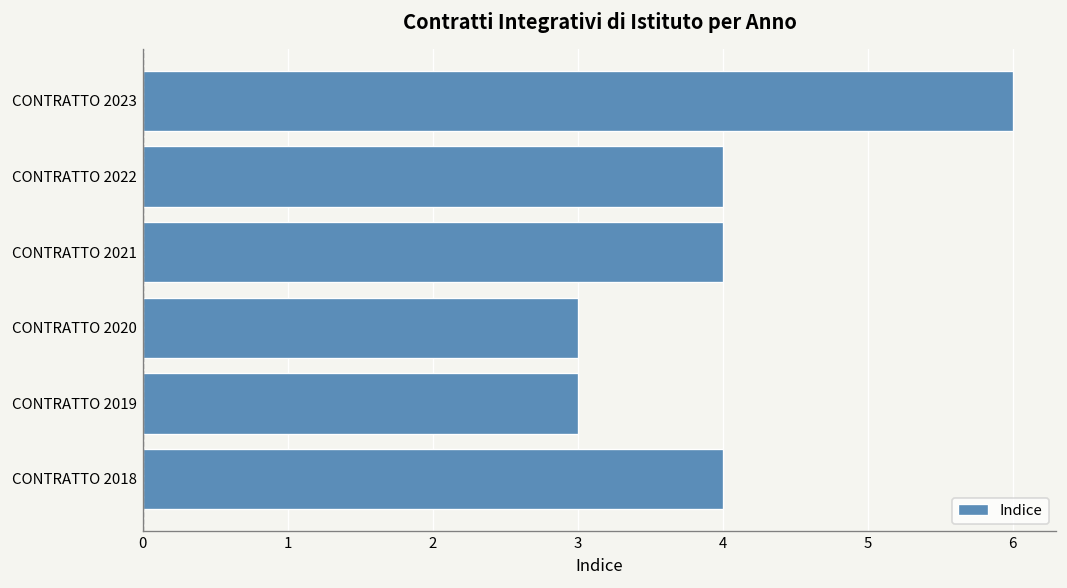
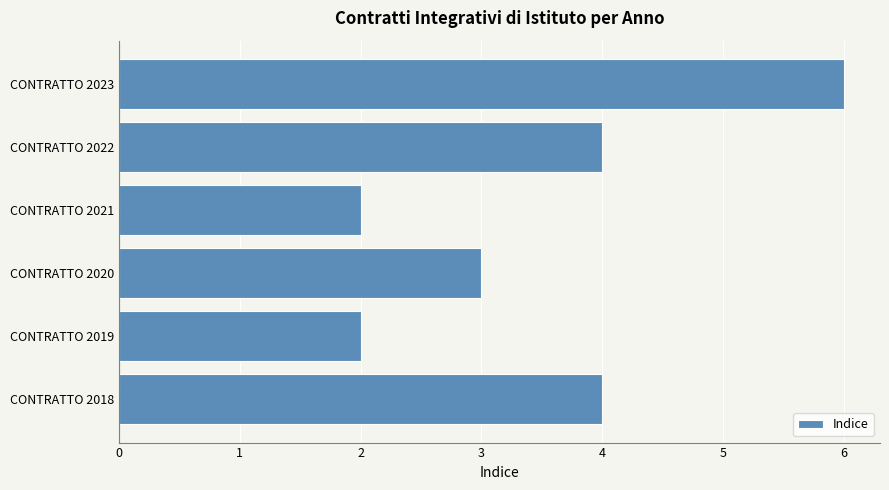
  {
    "CONTRATTO 2023": 6,
    "CONTRATTO 2022": 4,
-   "CONTRATTO 2021": 4,
+   "CONTRATTO 2021": 2,
    "CONTRATTO 2020": 3,
-   "CONTRATTO 2019": 3,
+   "CONTRATTO 2019": 2,
    "CONTRATTO 2018": 4
  }
